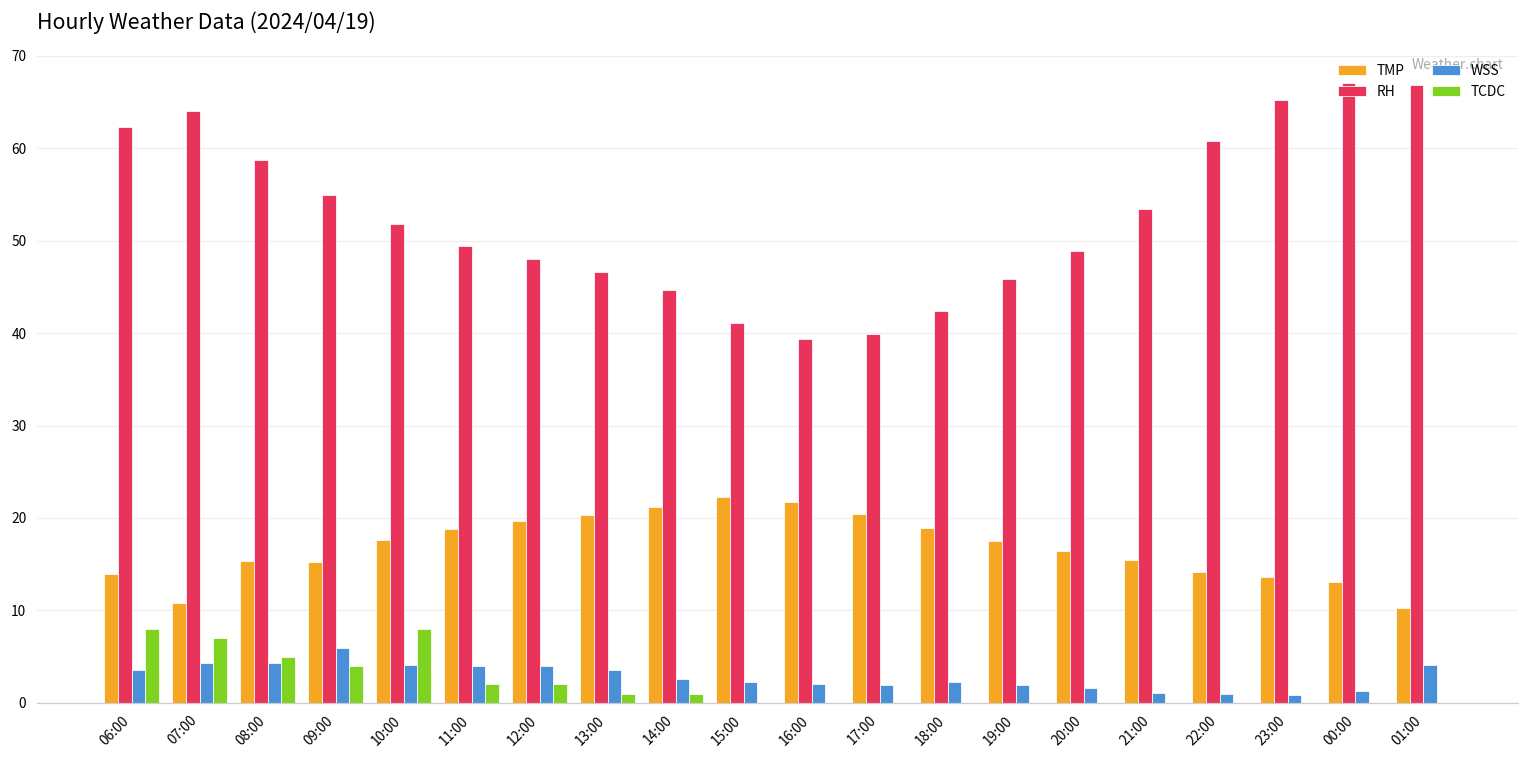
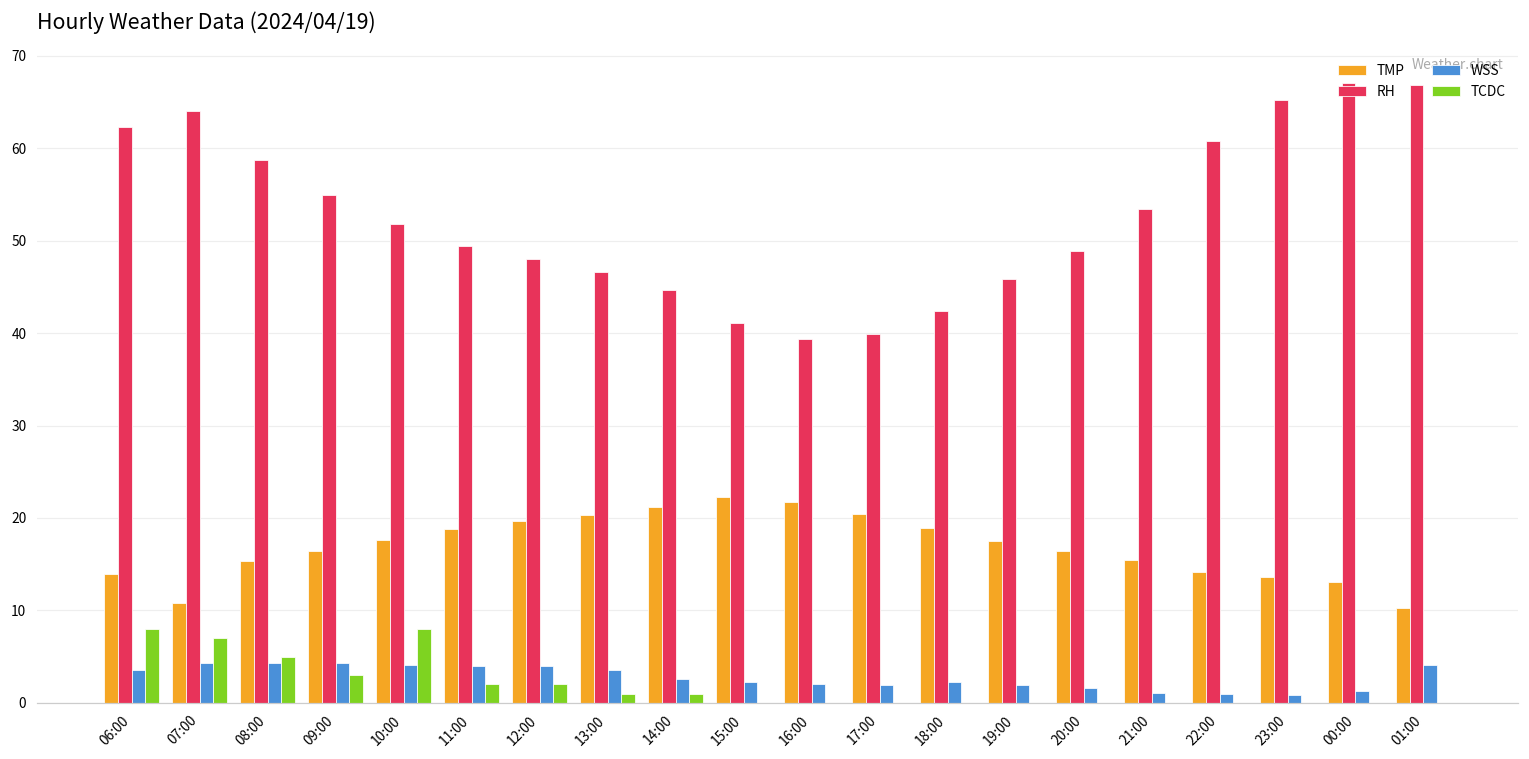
  {
    "TMP": {
      "06:00": 14,
      "07:00": 11,
      "08:00": 15,
-     "09:00": 15,
+     "09:00": 16,
      "10:00": 18,
      "11:00": 19,
      "12:00": 20,
      "13:00": 20,
      "14:00": 21,
      "15:00": 22,
      "16:00": 22,
      "17:00": 20,
      "18:00": 19,
      "19:00": 18,
      "20:00": 16,
      "21:00": 15,
      "22:00": 14,
      "23:00": 14,
      "00:00": 13,
      "01:00": 10
    },
    "RH": {
      "06:00": 62,
      "07:00": 64,
      "08:00": 59,
      "09:00": 55,
      "10:00": 52,
      "11:00": 49,
      "12:00": 48,
      "13:00": 47,
      "14:00": 45,
      "15:00": 41,
      "16:00": 39,
      "17:00": 40,
      "18:00": 42,
      "19:00": 46,
      "20:00": 49,
      "21:00": 53,
      "22:00": 61,
      "23:00": 65,
      "00:00": 67,
      "01:00": 67
    },
    "WSS": {
      "06:00": 4,
      "07:00": 4,
      "08:00": 4,
-     "09:00": 6,
+     "09:00": 4,
      "10:00": 4,
      "11:00": 4,
      "12:00": 4,
      "13:00": 4,
      "14:00": 3,
      "15:00": 2,
      "16:00": 2,
      "17:00": 2,
      "18:00": 2,
      "19:00": 2,
      "20:00": 2,
      "21:00": 1,
      "22:00": 1,
      "23:00": 1,
      "00:00": 1,
      "01:00": 4
    },
    "TCDC": {
      "06:00": 8,
      "07:00": 7,
      "08:00": 5,
-     "09:00": 4,
+     "09:00": 3,
      "10:00": 8,
      "11:00": 2,
      "12:00": 2,
      "13:00": 1,
      "14:00": 1,
      "15:00": 0,
      "16:00": 0,
      "17:00": 0,
      "18:00": 0,
      "19:00": 0,
      "20:00": 0,
      "21:00": 0,
      "22:00": 0,
      "23:00": 0,
      "00:00": 0,
      "01:00": 0
    }
  }
